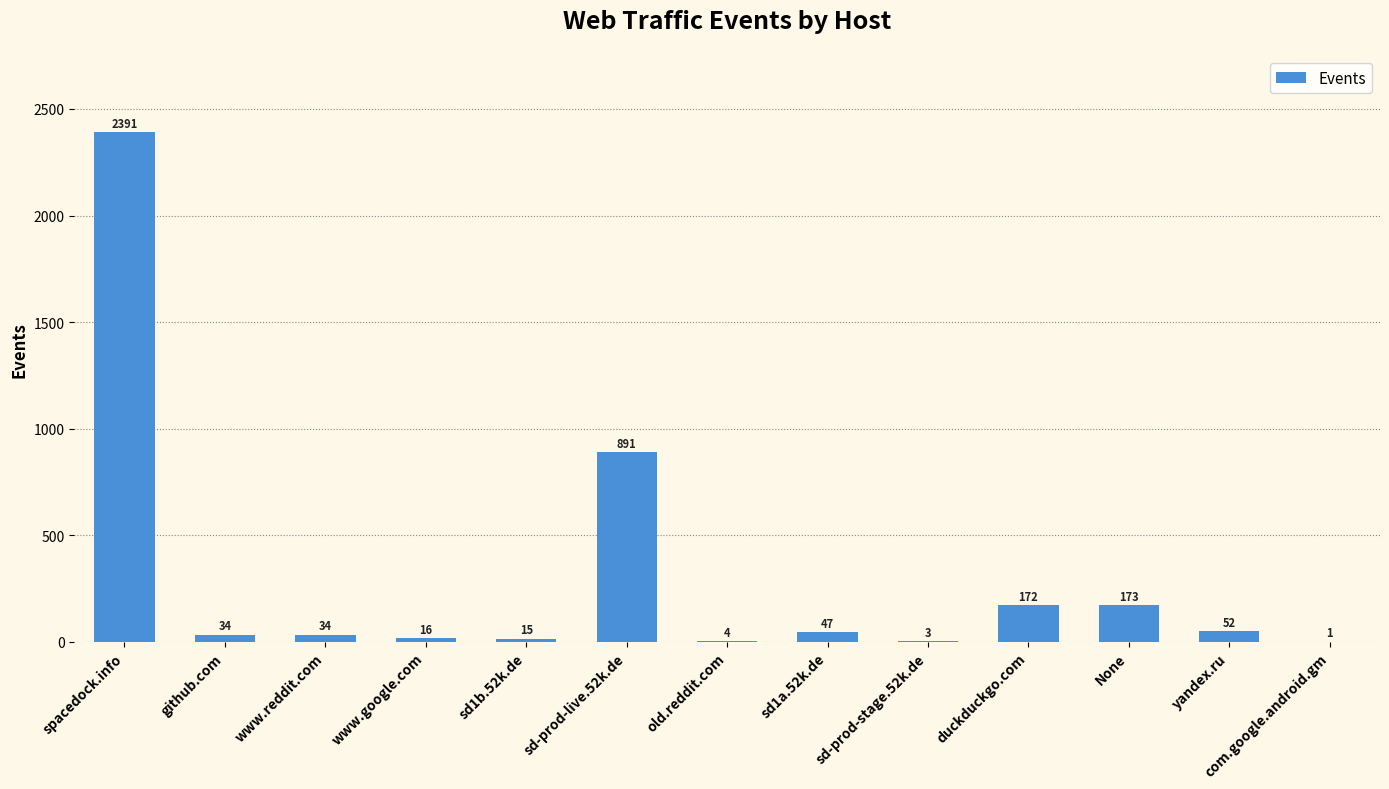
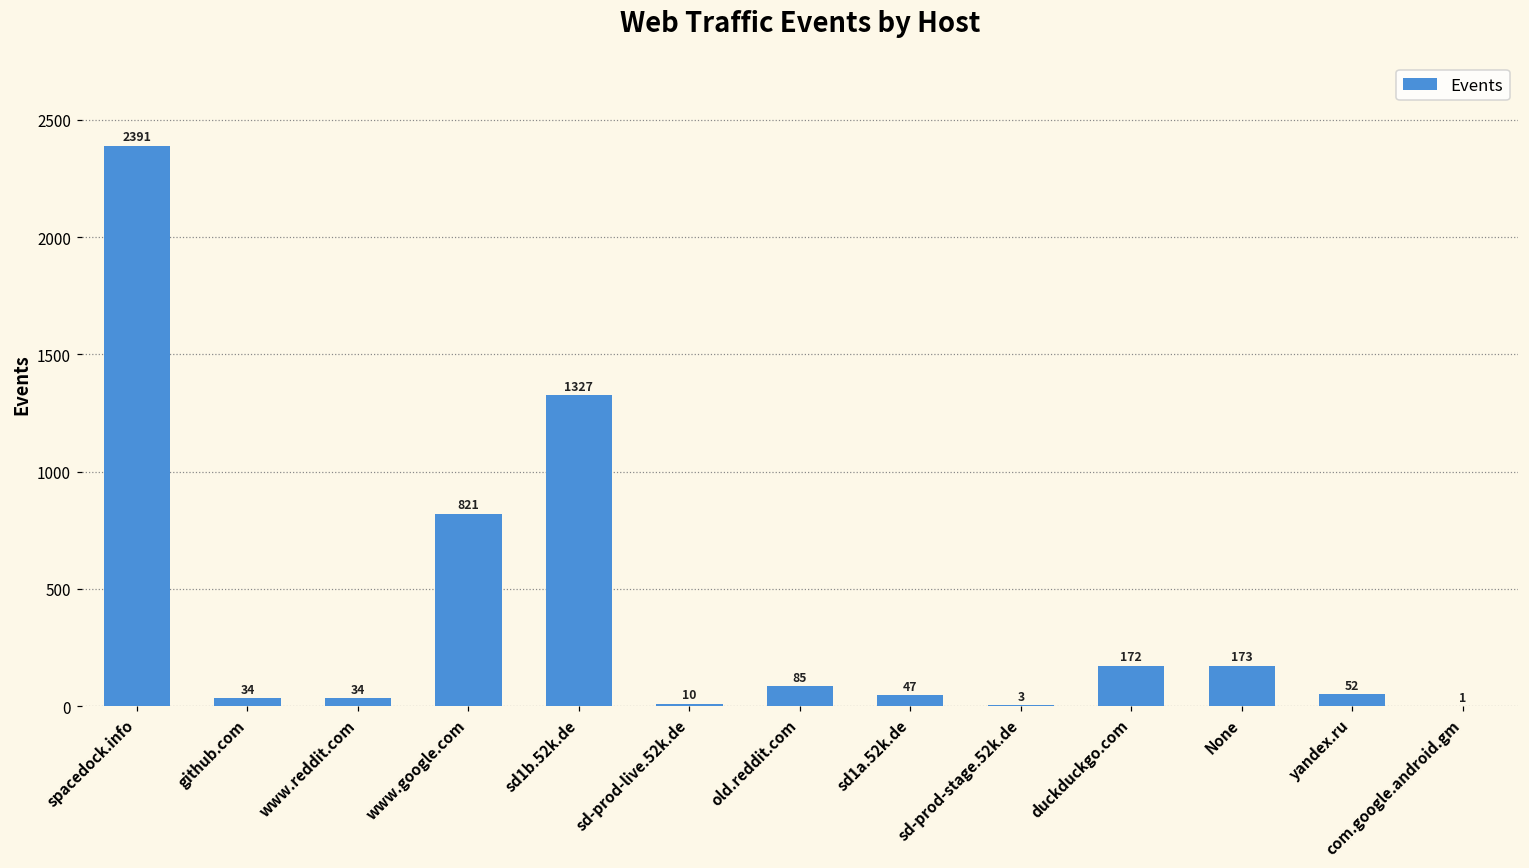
  {
    "spacedock.info": 2391,
    "github.com": 34,
    "www.reddit.com": 34,
-   "www.google.com": 16,
-   "sd1b.52k.de": 15,
-   "sd-prod-live.52k.de": 891,
-   "old.reddit.com": 4,
+   "www.google.com": 821,
+   "sd1b.52k.de": 1327,
+   "sd-prod-live.52k.de": 10,
+   "old.reddit.com": 85,
    "sd1a.52k.de": 47,
    "sd-prod-stage.52k.de": 3,
    "duckduckgo.com": 172,
    "None": 173,
    "yandex.ru": 52,
    "com.google.android.gm": 1
  }
